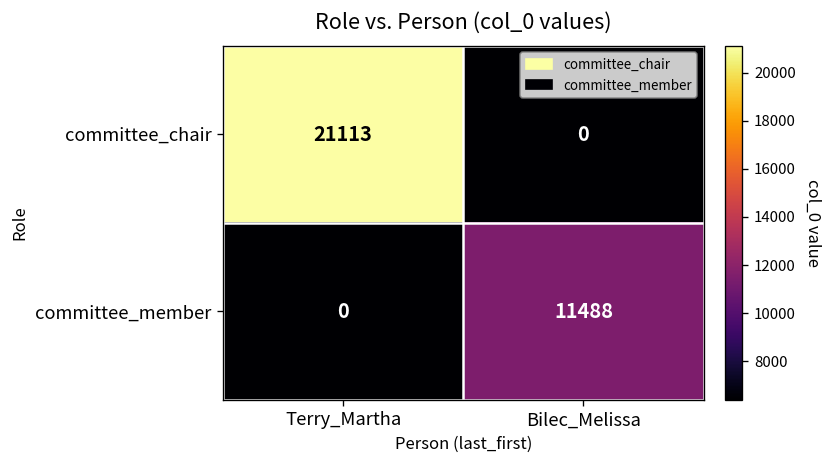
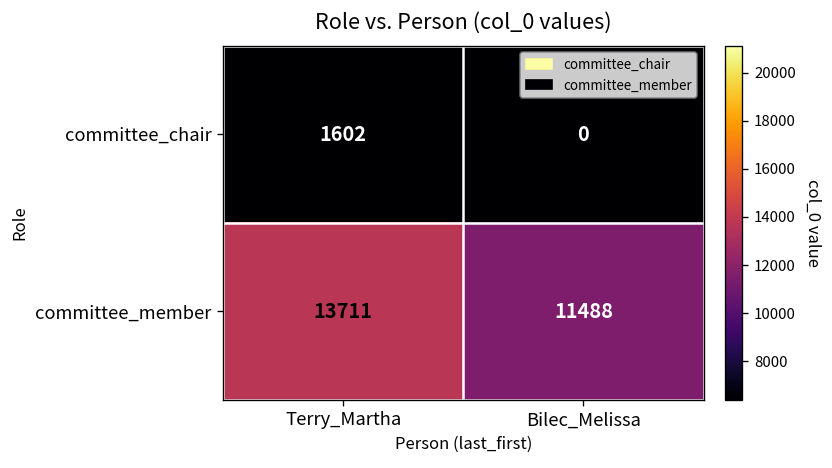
  {
    "committee_chair": {
-     "Terry_Martha": 21113,
+     "Terry_Martha": 1602,
      "Bilec_Melissa": 0
    },
    "committee_member": {
-     "Terry_Martha": 0,
+     "Terry_Martha": 13711,
      "Bilec_Melissa": 11488
    }
  }
